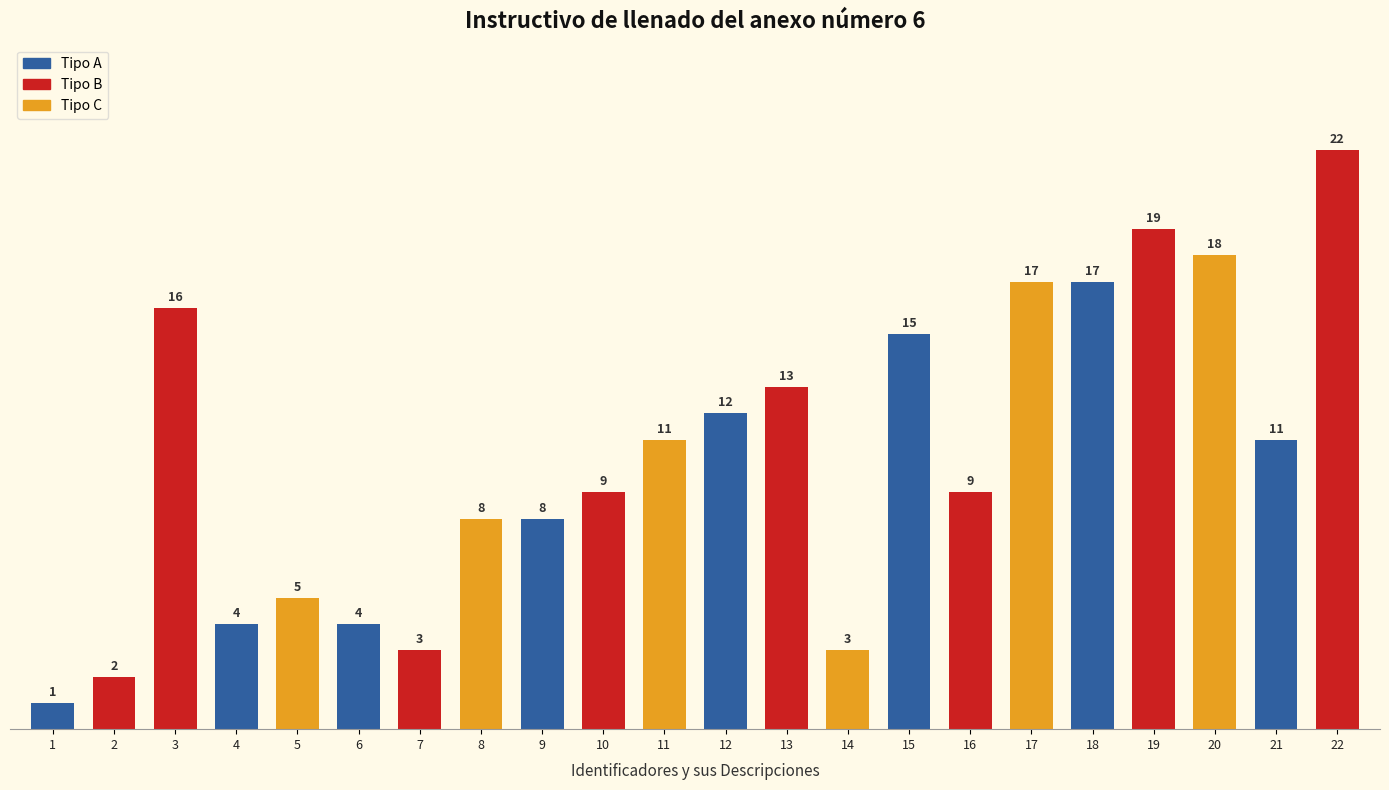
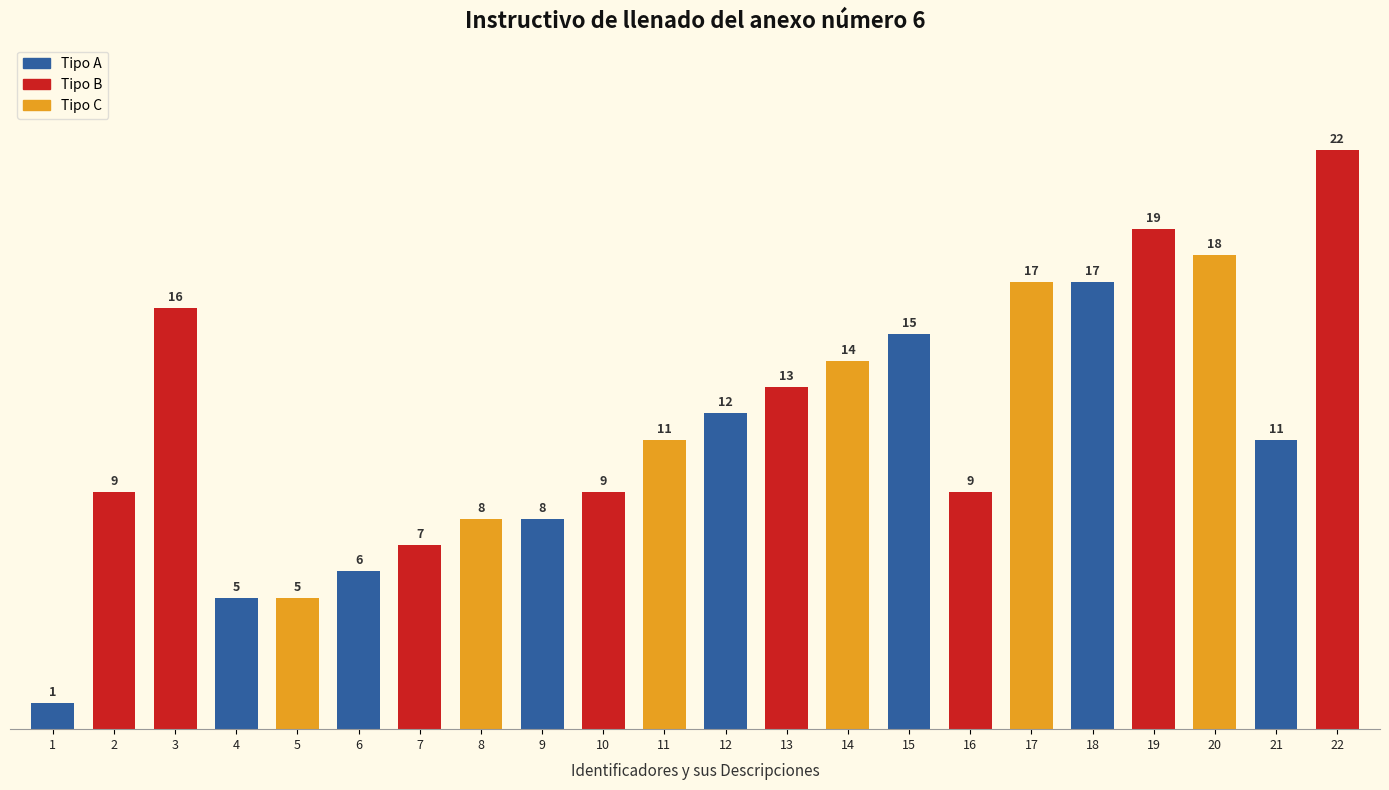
  {
    "1": 1,
-   "2": 2,
+   "2": 9,
    "3": 16,
-   "4": 4,
+   "4": 5,
    "5": 5,
-   "6": 4,
-   "7": 3,
+   "6": 6,
+   "7": 7,
    "8": 8,
    "9": 8,
    "10": 9,
    "11": 11,
    "12": 12,
    "13": 13,
-   "14": 3,
+   "14": 14,
    "15": 15,
    "16": 9,
    "17": 17,
    "18": 17,
    "19": 19,
    "20": 18,
    "21": 11,
    "22": 22
  }
